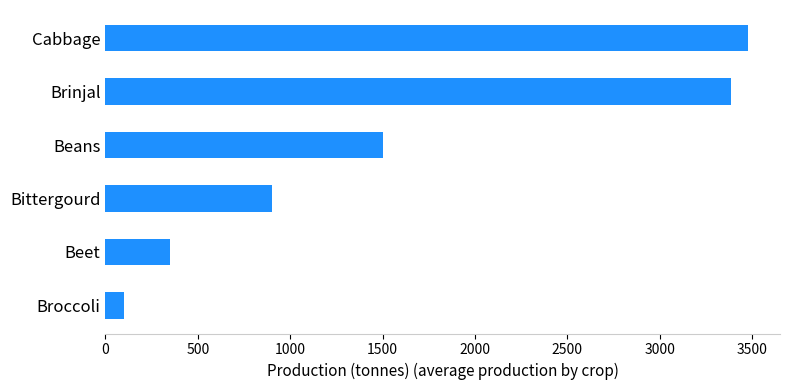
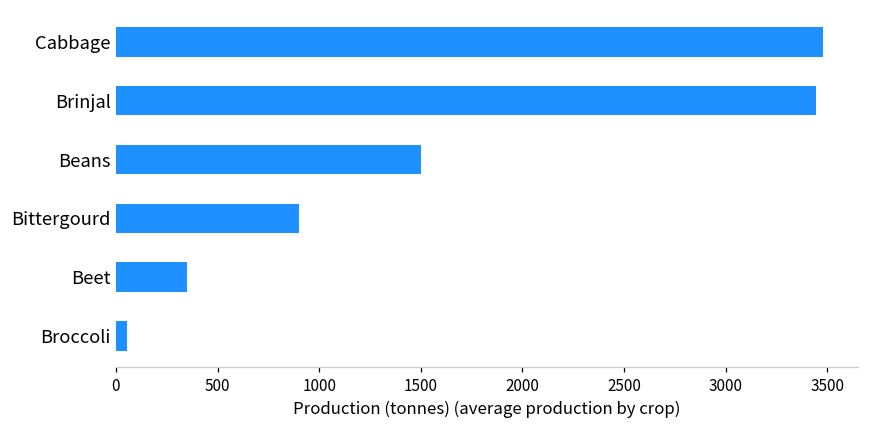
  {
    "Cabbage": 3480,
-   "Brinjal": 3390,
+   "Brinjal": 3450,
    "Beans": 1500,
    "Bittergourd": 900,
    "Beet": 350,
-   "Broccoli": 100
+   "Broccoli": 50
  }
